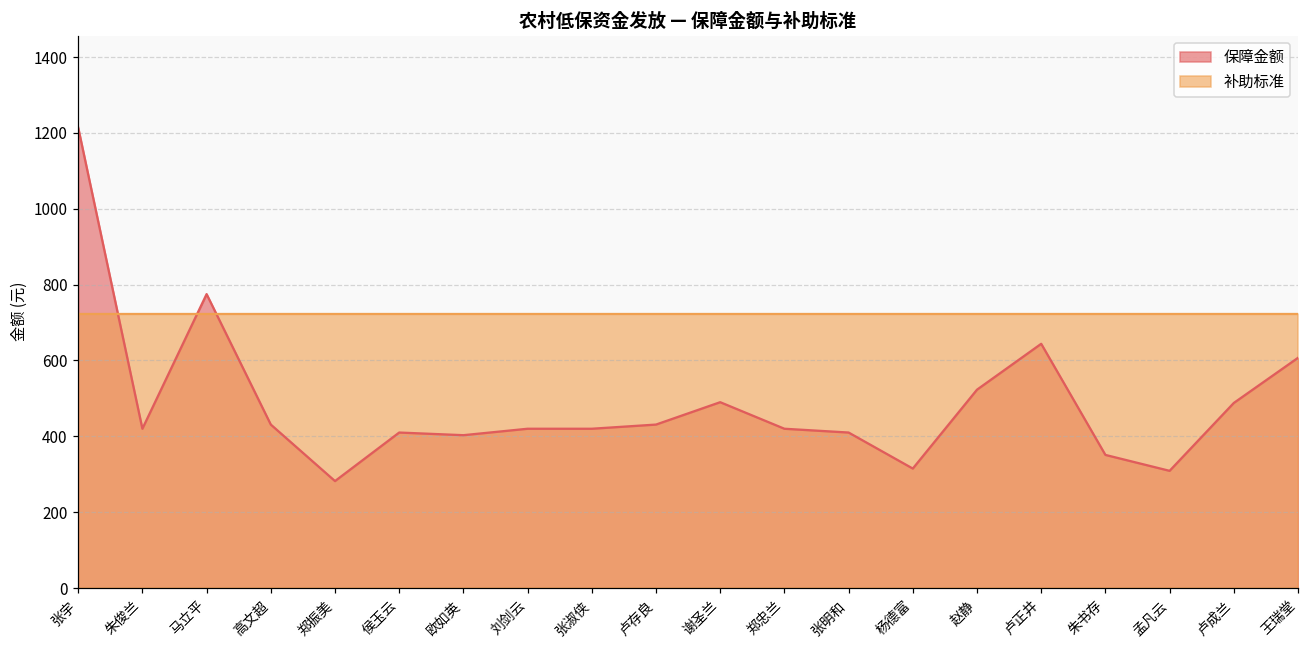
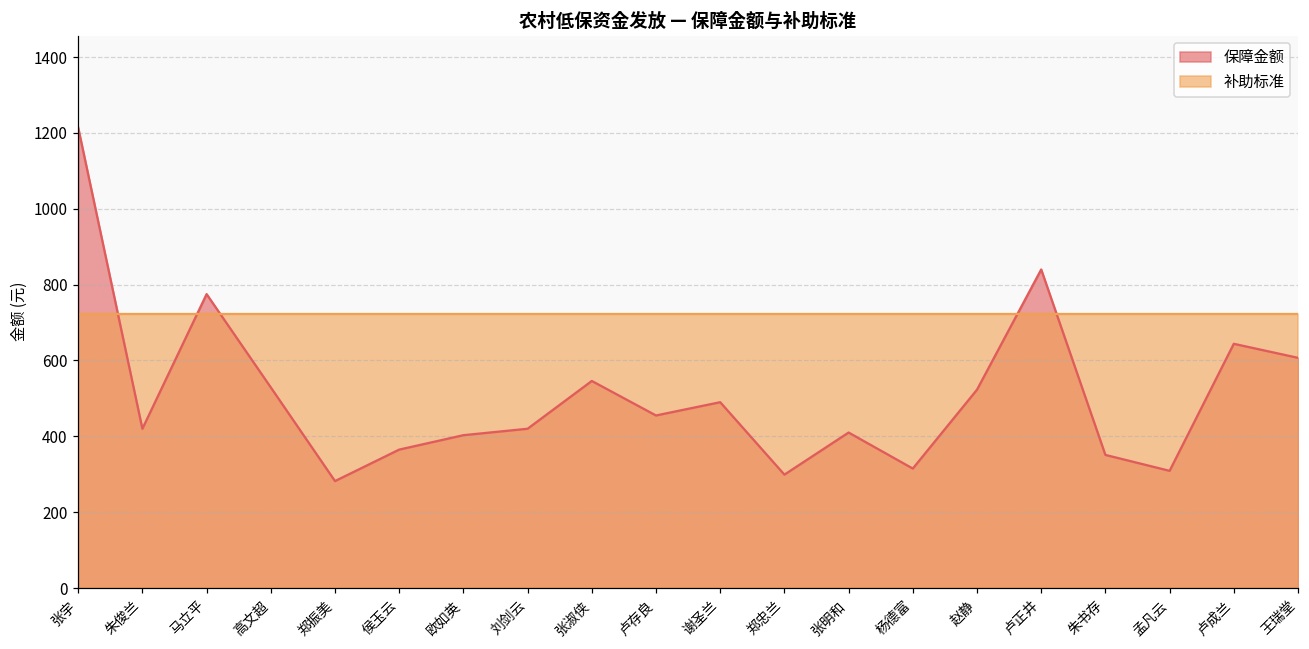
  {
    "保障金额": {
      "张宇": 1210,
      "朱俊兰": 420,
      "马立平": 780,
-     "高文超": 430,
+     "高文超": 530,
      "郑振美": 280,
-     "侯玉云": 410,
+     "侯玉云": 370,
      "欧如英": 400,
      "刘剑云": 420,
-     "张淑侠": 420,
-     "卢存良": 430,
+     "张淑侠": 550,
+     "卢存良": 460,
      "谢圣兰": 490,
-     "郑忠兰": 420,
+     "郑忠兰": 300,
      "张明和": 410,
      "杨德富": 320,
      "赵静": 520,
-     "卢正井": 640,
+     "卢正井": 840,
      "朱书存": 350,
      "孟凡云": 310,
-     "卢成兰": 490,
+     "卢成兰": 640,
      "王瑞堂": 610
    },
    "补助标准": {
      "张宇": 720,
      "朱俊兰": 720,
      "马立平": 720,
      "高文超": 720,
      "郑振美": 720,
      "侯玉云": 720,
      "欧如英": 720,
      "刘剑云": 720,
      "张淑侠": 720,
      "卢存良": 720,
      "谢圣兰": 720,
      "郑忠兰": 720,
      "张明和": 720,
      "杨德富": 720,
      "赵静": 720,
      "卢正井": 720,
      "朱书存": 720,
      "孟凡云": 720,
      "卢成兰": 720,
      "王瑞堂": 720
    }
  }
